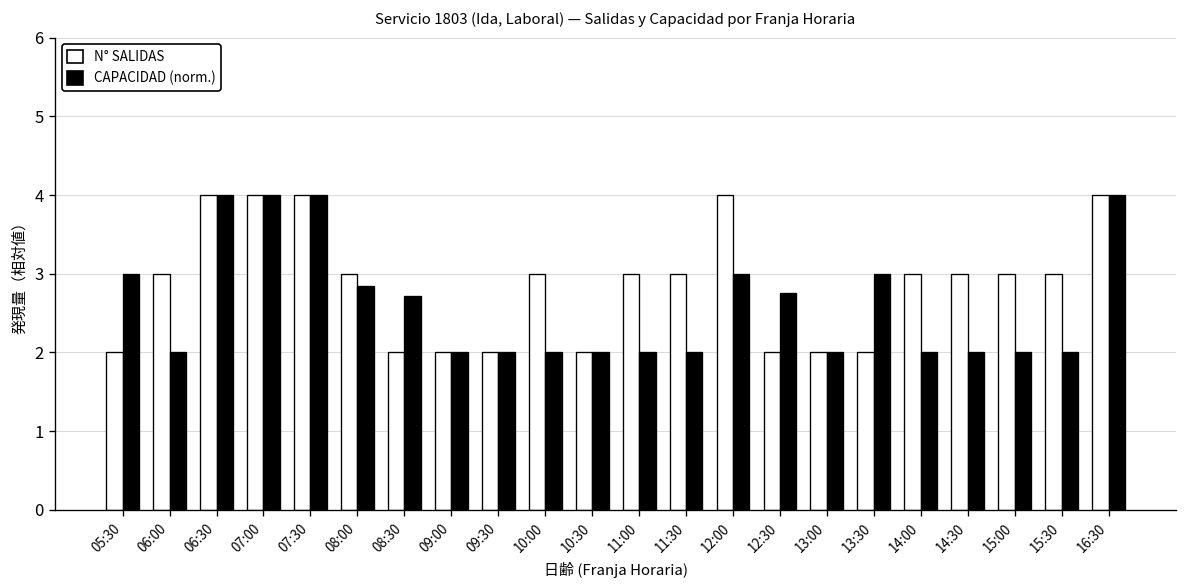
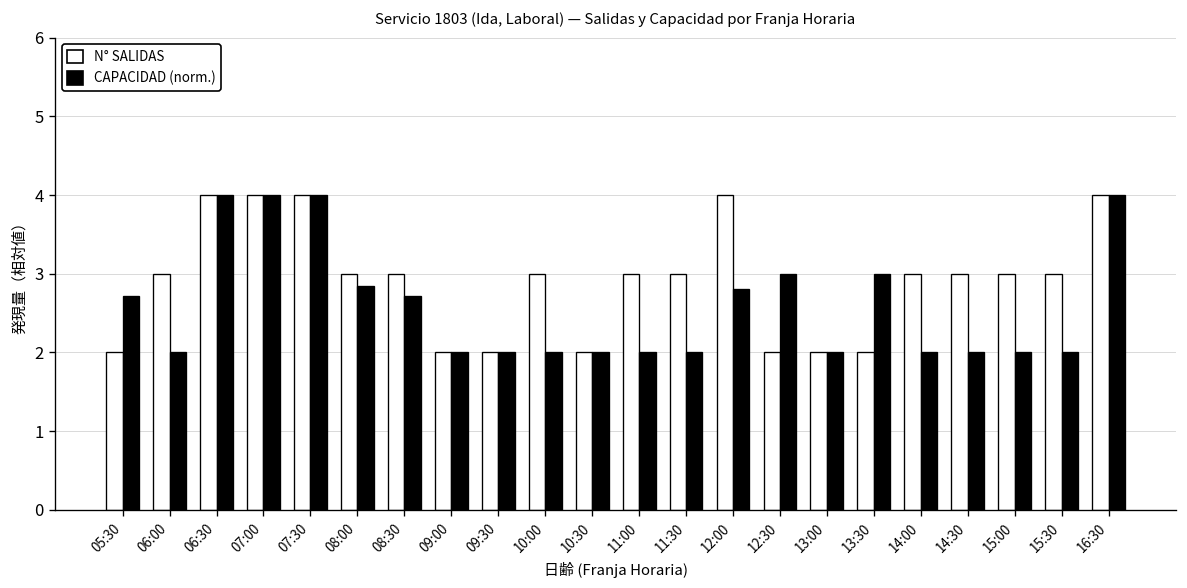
  {
    "N° SALIDAS": {
      "05:30": 2,
      "06:00": 3,
      "06:30": 4,
      "07:00": 4,
      "07:30": 4,
      "08:00": 3,
-     "08:30": 2,
+     "08:30": 3,
      "09:00": 2,
      "09:30": 2,
      "10:00": 3,
      "10:30": 2,
      "11:00": 3,
      "11:30": 3,
      "12:00": 4,
      "12:30": 2,
      "13:00": 2,
      "13:30": 2,
      "14:00": 3,
      "14:30": 3,
      "15:00": 3,
      "15:30": 3,
      "16:30": 4
    },
    "CAPACIDAD (norm.)": {
-     "05:30": 3.0,
+     "05:30": 2.7,
      "06:00": 2.0,
      "06:30": 4.0,
      "07:00": 4.0,
      "07:30": 4.0,
      "08:00": 2.8,
      "08:30": 2.7,
      "09:00": 2.0,
      "09:30": 2.0,
      "10:00": 2.0,
      "10:30": 2.0,
      "11:00": 2.0,
      "11:30": 2.0,
-     "12:00": 3.0,
-     "12:30": 2.8,
+     "12:00": 2.8,
+     "12:30": 3.0,
      "13:00": 2.0,
      "13:30": 3.0,
      "14:00": 2.0,
      "14:30": 2.0,
      "15:00": 2.0,
      "15:30": 2.0,
      "16:30": 4.0
    }
  }
